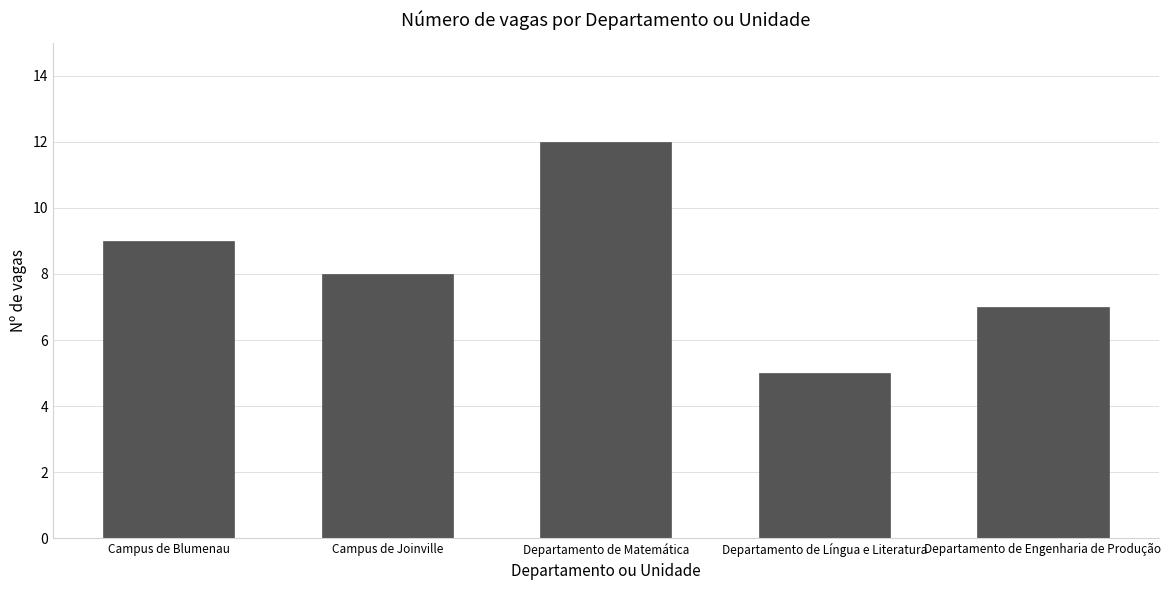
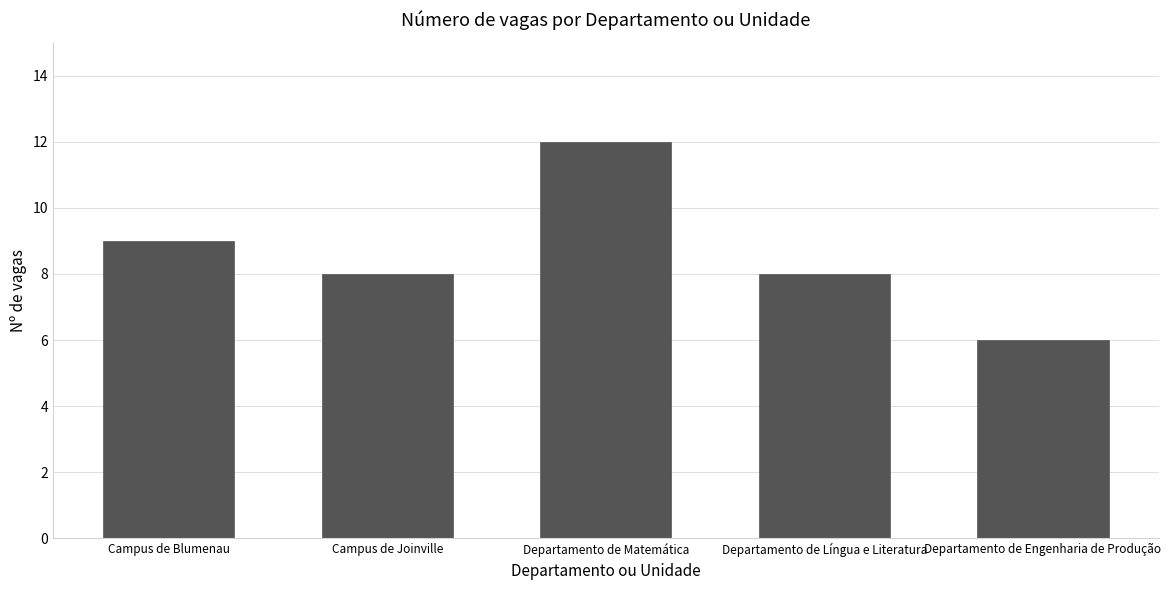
  {
    "Campus de Blumenau": 9,
    "Campus de Joinville": 8,
    "Departamento de Matemática": 12,
-   "Departamento de Língua e Literatura": 5,
-   "Departamento de Engenharia de Produção": 7
+   "Departamento de Língua e Literatura": 8,
+   "Departamento de Engenharia de Produção": 6
  }
